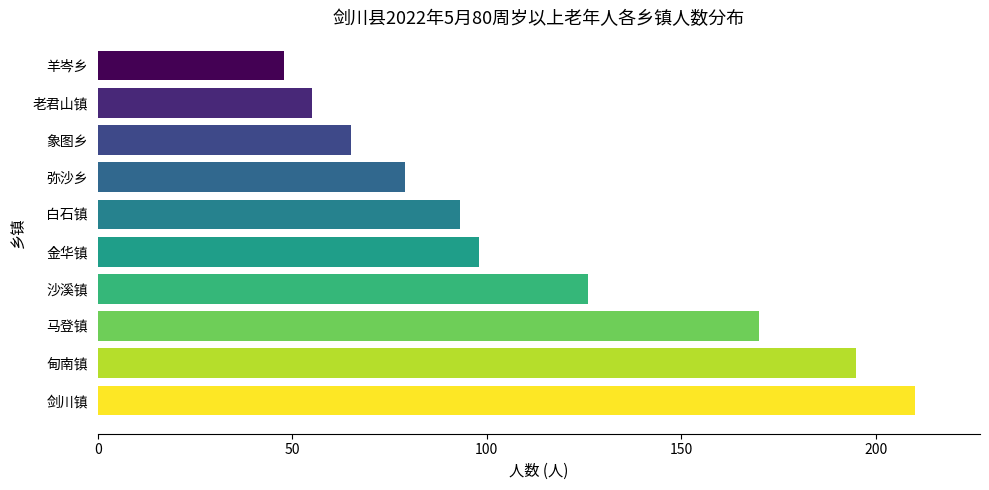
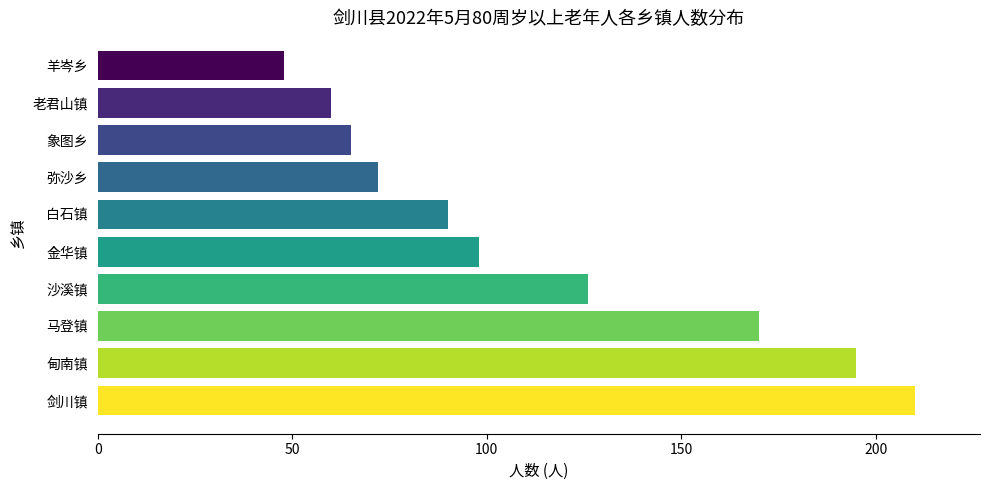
  {
    "羊岑乡": 48,
-   "老君山镇": 55,
+   "老君山镇": 60,
    "象图乡": 65,
-   "弥沙乡": 79,
-   "白石镇": 93,
+   "弥沙乡": 72,
+   "白石镇": 90,
    "金华镇": 98,
    "沙溪镇": 126,
    "马登镇": 170,
    "甸南镇": 195,
    "剑川镇": 210
  }
